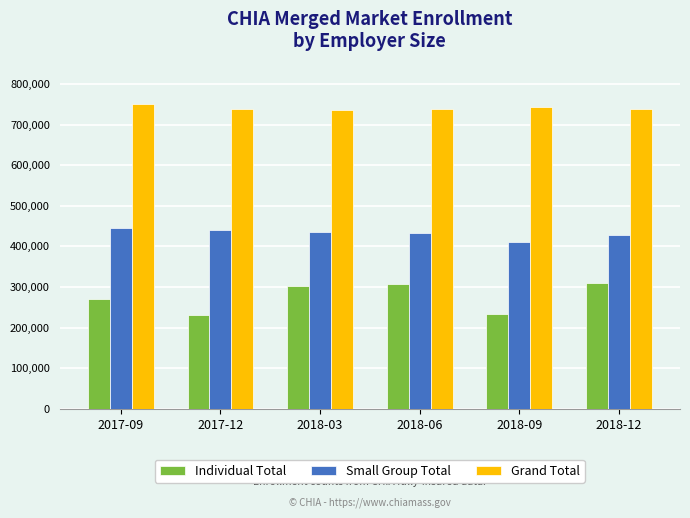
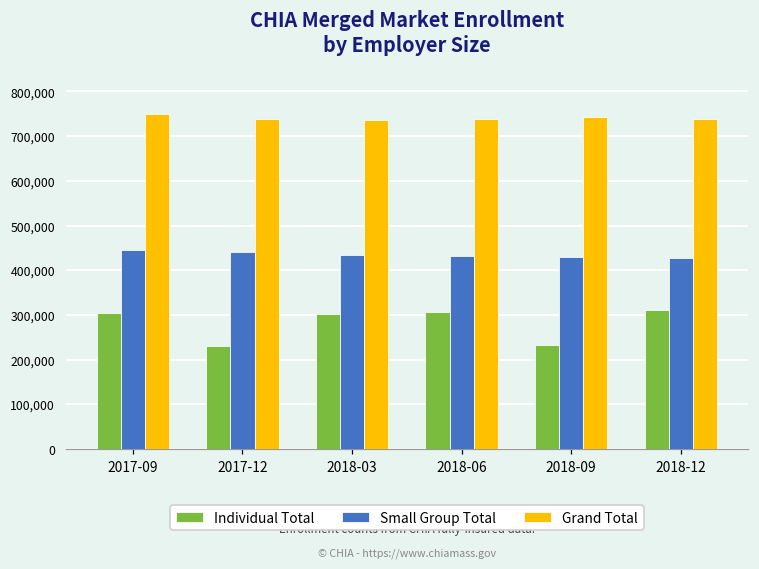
  {
    "Individual Total": {
-     "2017-09": "270,000",
+     "2017-09": "300,000",
      "2017-12": "230,000",
      "2018-03": "300,000",
      "2018-06": "310,000",
      "2018-09": "230,000",
      "2018-12": "310,000"
    },
    "Small Group Total": {
      "2017-09": "450,000",
      "2017-12": "440,000",
      "2018-03": "430,000",
      "2018-06": "430,000",
-     "2018-09": "410,000",
+     "2018-09": "430,000",
      "2018-12": "430,000"
    },
    "Grand Total": {
      "2017-09": "750,000",
      "2017-12": "740,000",
      "2018-03": "740,000",
      "2018-06": "740,000",
      "2018-09": "740,000",
      "2018-12": "740,000"
    }
  }
